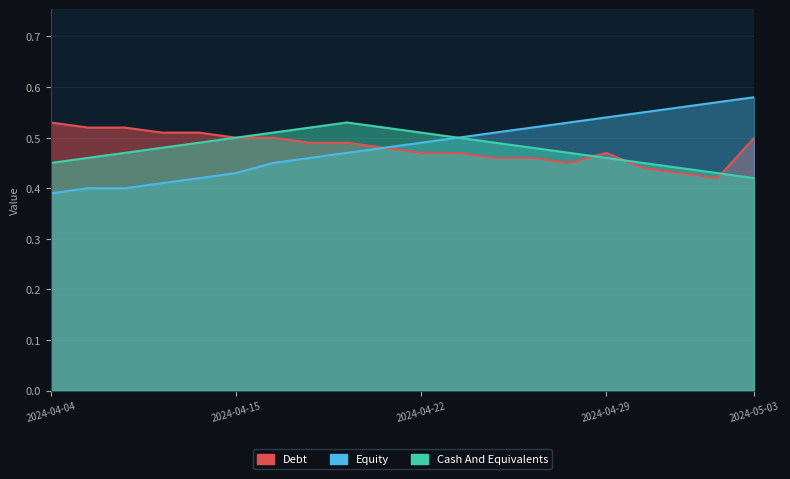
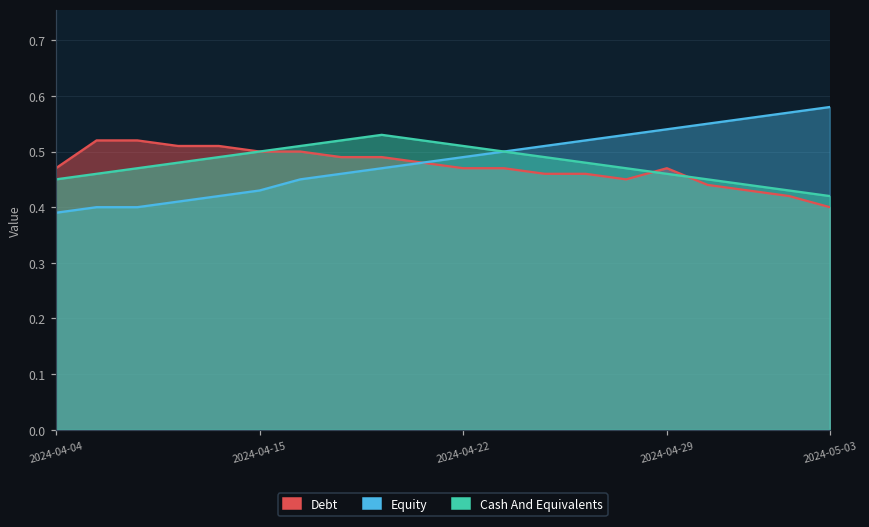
  {
    "Debt": {
-     "2024-04-04": 0.53,
+     "2024-04-04": 0.47,
      "2024-04-22": 0.47,
      "2024-04-29": 0.47,
-     "2024-05-03": 0.5
+     "2024-05-03": 0.4
    }
  }
